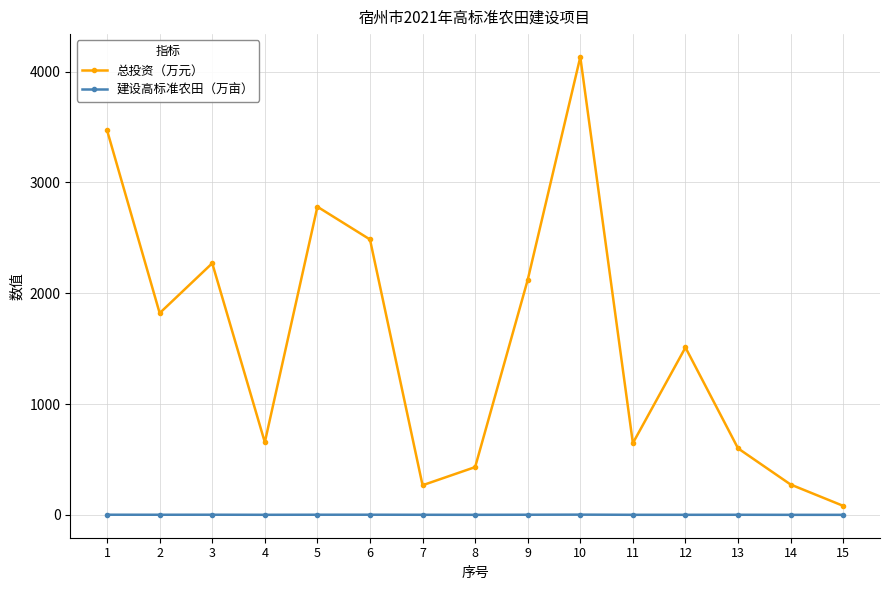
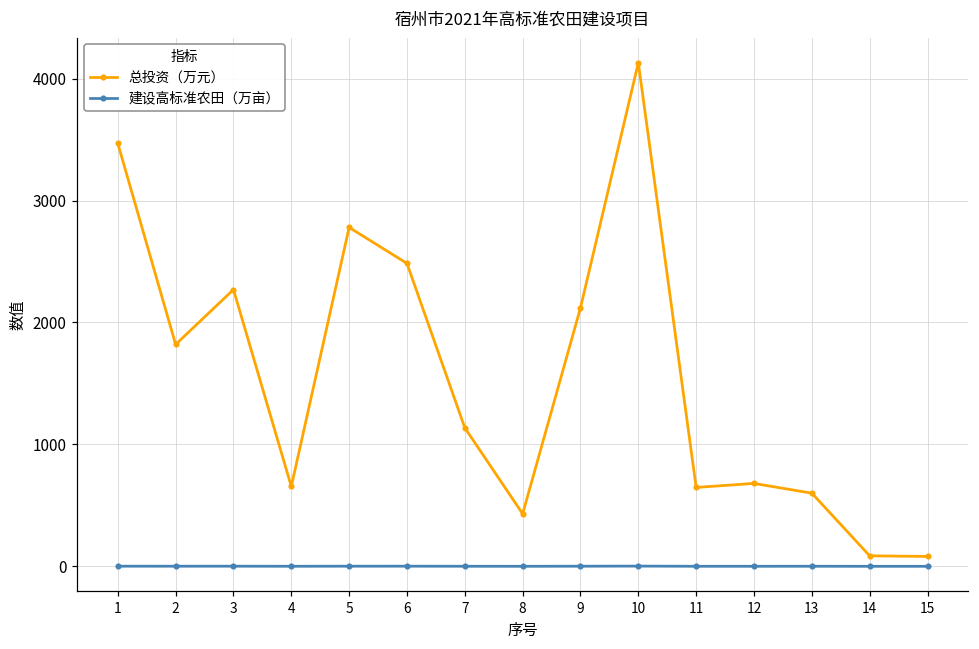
  {
    "总投资（万元）": {
      "1": 3470,
      "2": 1820,
      "3": 2270,
      "4": 660,
      "5": 2780,
      "6": 2480,
-     "7": 270,
+     "7": 1140,
      "8": 430,
      "9": 2120,
      "10": 4130,
      "11": 650,
-     "12": 1510,
+     "12": 680,
      "13": 600,
-     "14": 270,
+     "14": 90,
      "15": 80
    },
    "建设高标准农田（万亩）": {
      "1": 0,
      "2": 0,
      "3": 0,
      "4": 0,
      "5": 0,
      "6": 0,
      "7": 0,
      "8": 0,
      "9": 0,
      "10": 0,
      "11": 0,
      "12": 0,
      "13": 0,
      "14": 0,
      "15": 0
    }
  }
